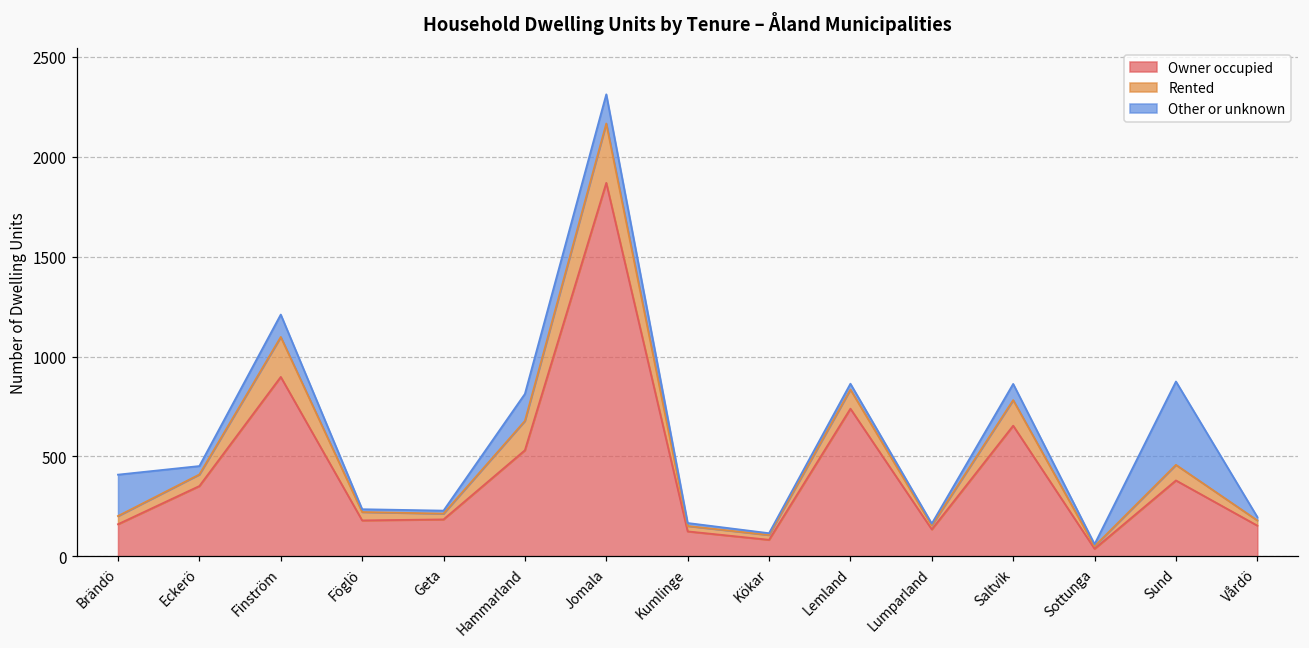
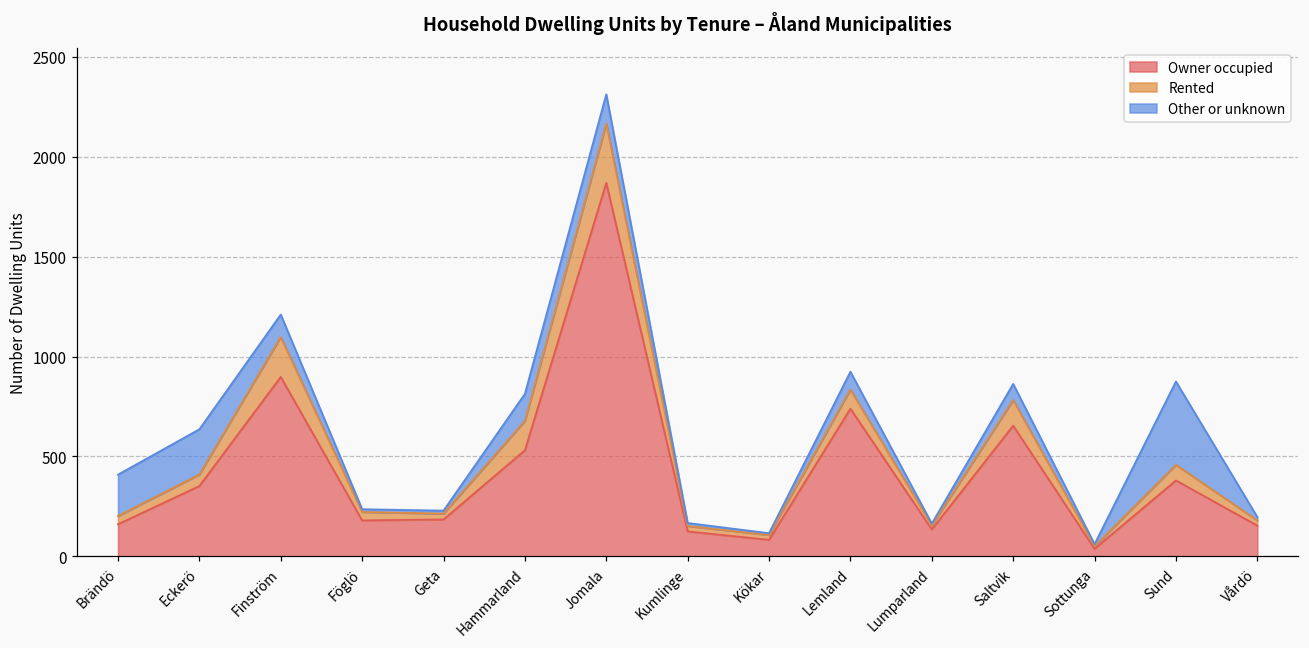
  {
    "Other or unknown": {
      "Brändö": 210,
-     "Eckerö": 40,
+     "Eckerö": 230,
      "Finström": 110,
      "Föglö": 10,
      "Geta": 20,
      "Hammarland": 140,
      "Jomala": 150,
      "Kumlinge": 20,
-     "Lemland": 30,
+     "Lemland": 90,
      "Saltvik": 80,
      "Sund": 420,
      "Vårdö": 20
    }
  }
